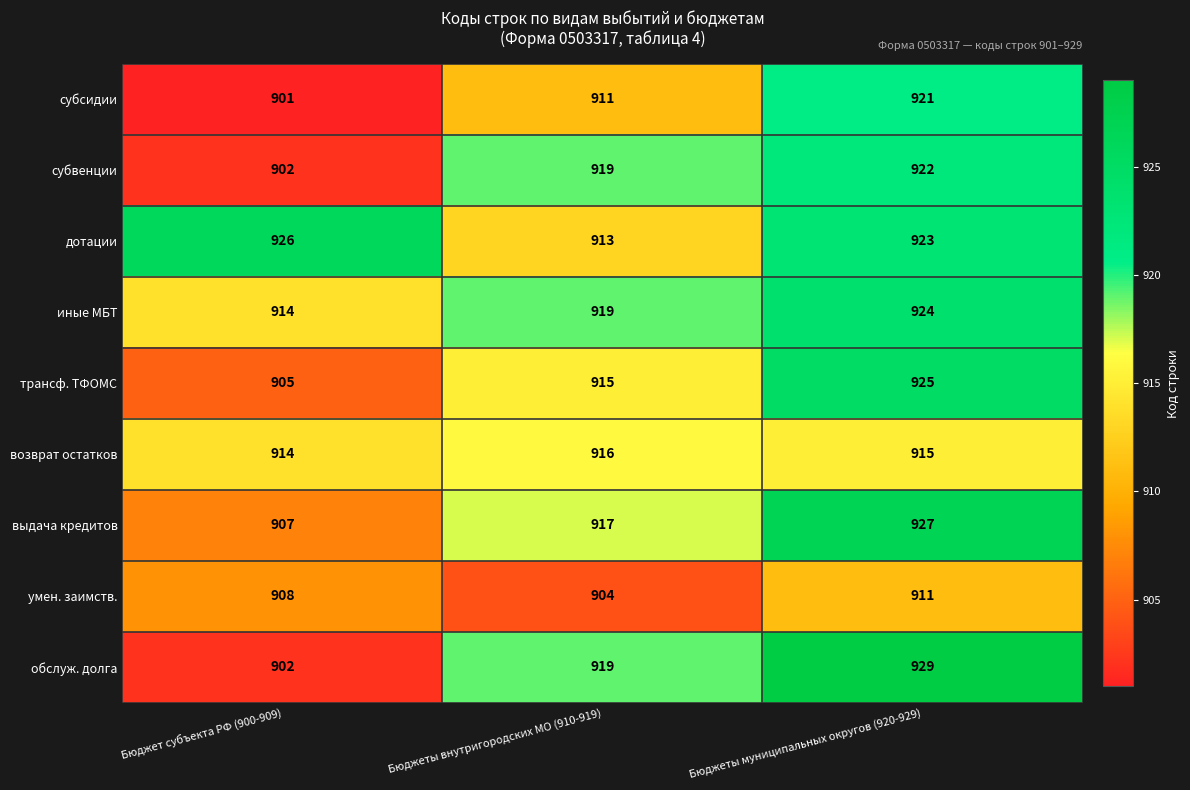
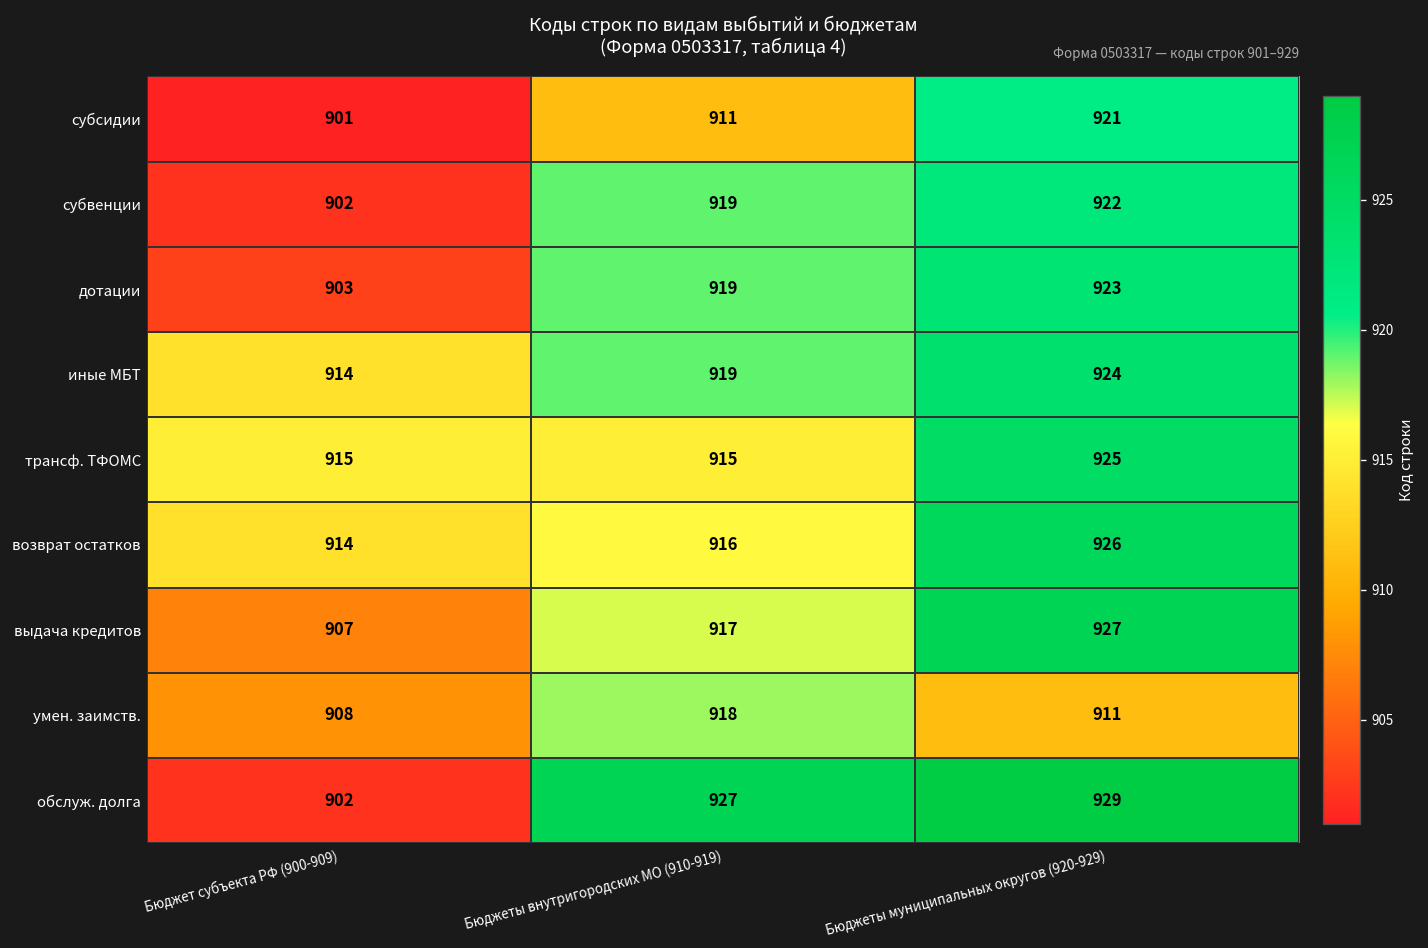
  {
    "субсидии": {
      "Бюджет субъекта РФ (900-909)": 901,
      "Бюджеты внутригородских МО (910-919)": 911,
      "Бюджеты муниципальных округов (920-929)": 921
    },
    "субвенции": {
      "Бюджет субъекта РФ (900-909)": 902,
      "Бюджеты внутригородских МО (910-919)": 919,
      "Бюджеты муниципальных округов (920-929)": 922
    },
    "дотации": {
-     "Бюджет субъекта РФ (900-909)": 926,
-     "Бюджеты внутригородских МО (910-919)": 913,
+     "Бюджет субъекта РФ (900-909)": 903,
+     "Бюджеты внутригородских МО (910-919)": 919,
      "Бюджеты муниципальных округов (920-929)": 923
    },
    "иные МБТ": {
      "Бюджет субъекта РФ (900-909)": 914,
      "Бюджеты внутригородских МО (910-919)": 919,
      "Бюджеты муниципальных округов (920-929)": 924
    },
    "трансф. ТФОМС": {
-     "Бюджет субъекта РФ (900-909)": 905,
+     "Бюджет субъекта РФ (900-909)": 915,
      "Бюджеты внутригородских МО (910-919)": 915,
      "Бюджеты муниципальных округов (920-929)": 925
    },
    "возврат остатков": {
      "Бюджет субъекта РФ (900-909)": 914,
      "Бюджеты внутригородских МО (910-919)": 916,
-     "Бюджеты муниципальных округов (920-929)": 915
+     "Бюджеты муниципальных округов (920-929)": 926
    },
    "выдача кредитов": {
      "Бюджет субъекта РФ (900-909)": 907,
      "Бюджеты внутригородских МО (910-919)": 917,
      "Бюджеты муниципальных округов (920-929)": 927
    },
    "умен. заимств.": {
      "Бюджет субъекта РФ (900-909)": 908,
-     "Бюджеты внутригородских МО (910-919)": 904,
+     "Бюджеты внутригородских МО (910-919)": 918,
      "Бюджеты муниципальных округов (920-929)": 911
    },
    "обслуж. долга": {
      "Бюджет субъекта РФ (900-909)": 902,
-     "Бюджеты внутригородских МО (910-919)": 919,
+     "Бюджеты внутригородских МО (910-919)": 927,
      "Бюджеты муниципальных округов (920-929)": 929
    }
  }
